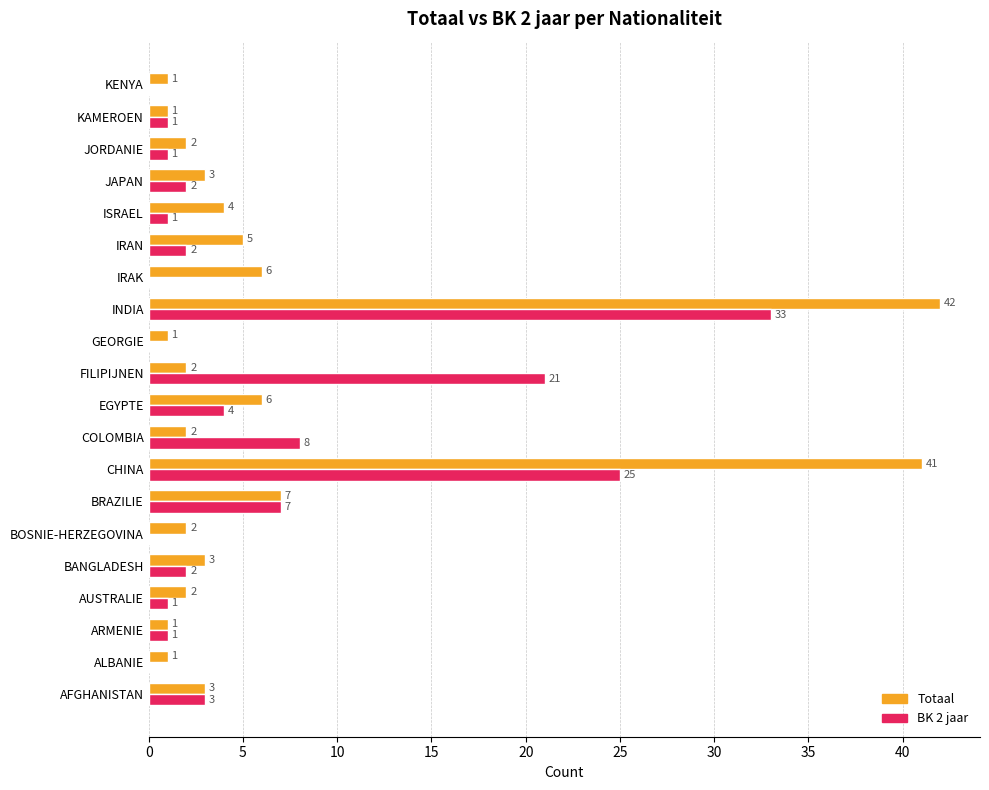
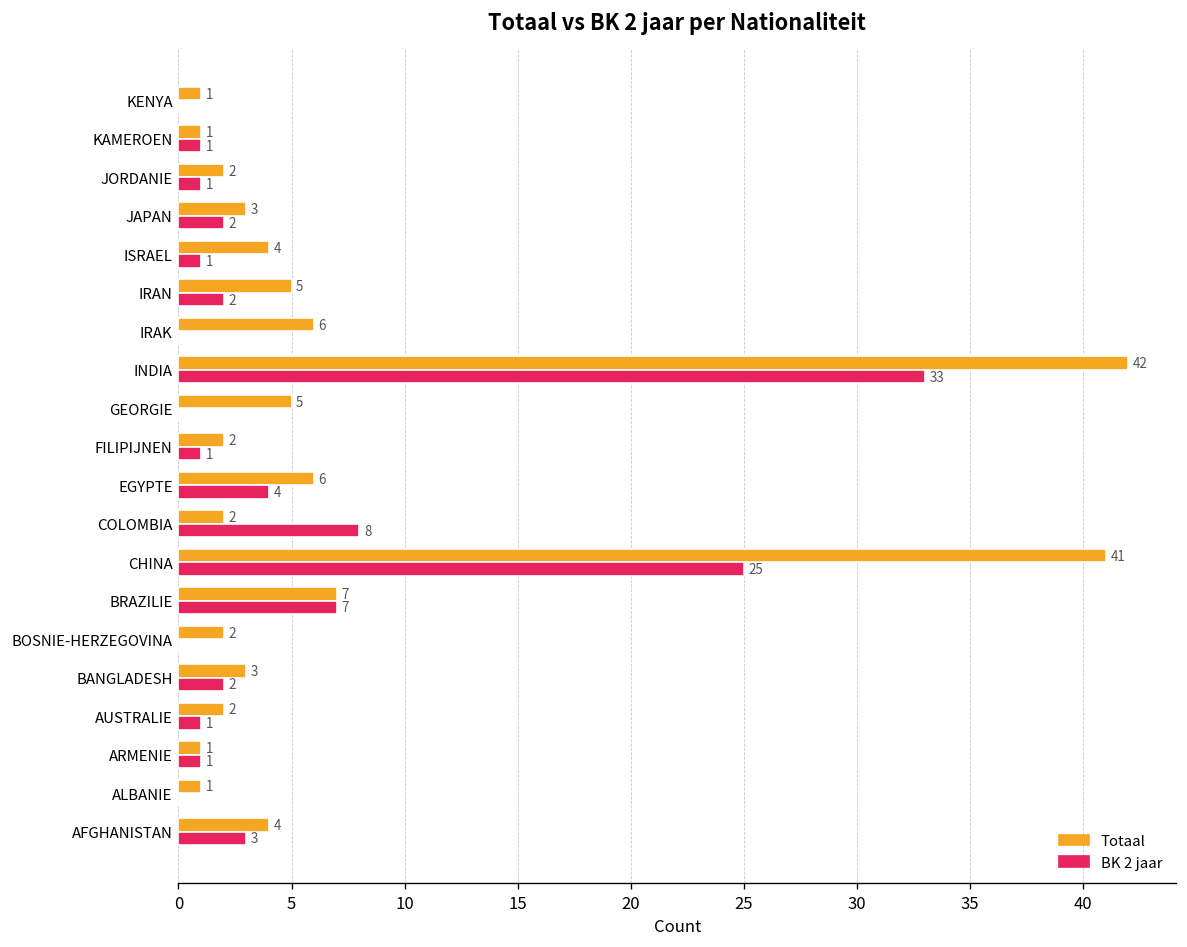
  {
    "Totaal": {
      "KENYA": 1,
      "KAMEROEN": 1,
      "JORDANIE": 2,
      "JAPAN": 3,
      "ISRAEL": 4,
      "IRAN": 5,
      "IRAK": 6,
      "INDIA": 42,
-     "GEORGIE": 1,
+     "GEORGIE": 5,
      "FILIPIJNEN": 2,
      "EGYPTE": 6,
      "COLOMBIA": 2,
      "CHINA": 41,
      "BRAZILIE": 7,
      "BOSNIE-HERZEGOVINA": 2,
      "BANGLADESH": 3,
      "AUSTRALIE": 2,
      "ARMENIE": 1,
      "ALBANIE": 1,
-     "AFGHANISTAN": 3
+     "AFGHANISTAN": 4
    },
    "BK 2 jaar": {
      "KAMEROEN": 1,
      "JORDANIE": 1,
      "JAPAN": 2,
      "ISRAEL": 1,
      "IRAN": 2,
      "INDIA": 33,
-     "FILIPIJNEN": 21,
+     "FILIPIJNEN": 1,
      "EGYPTE": 4,
      "COLOMBIA": 8,
      "CHINA": 25,
      "BRAZILIE": 7,
      "BANGLADESH": 2,
      "AUSTRALIE": 1,
      "ARMENIE": 1,
      "AFGHANISTAN": 3
    }
  }
